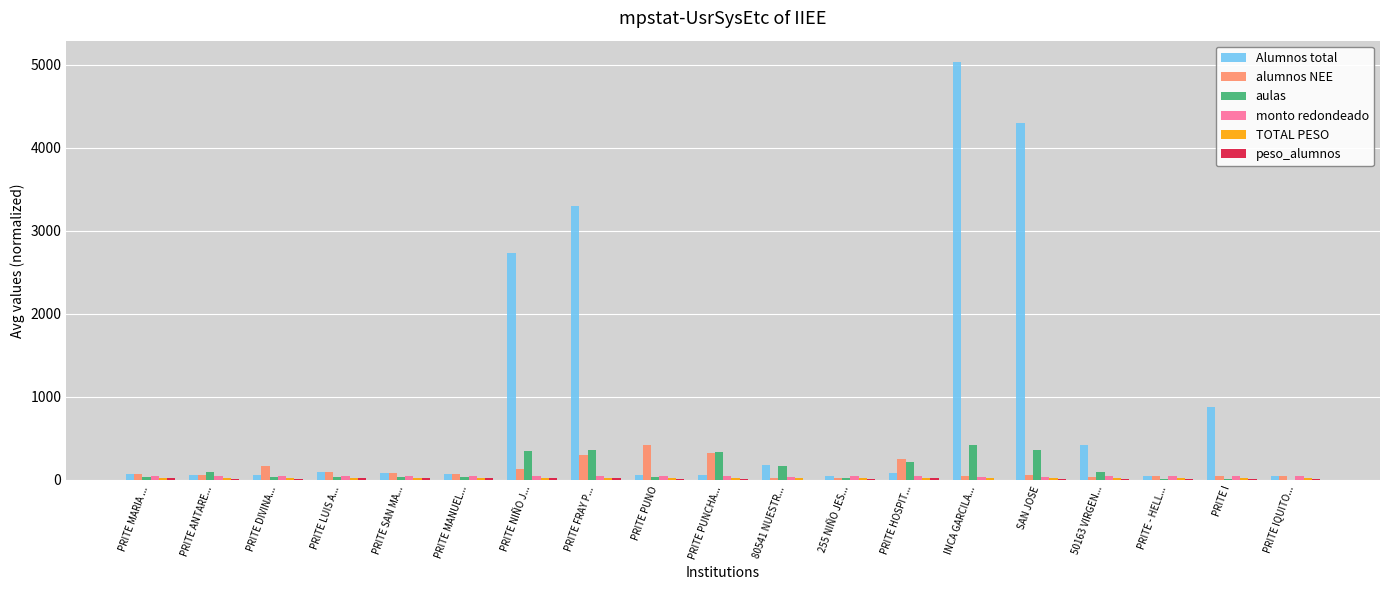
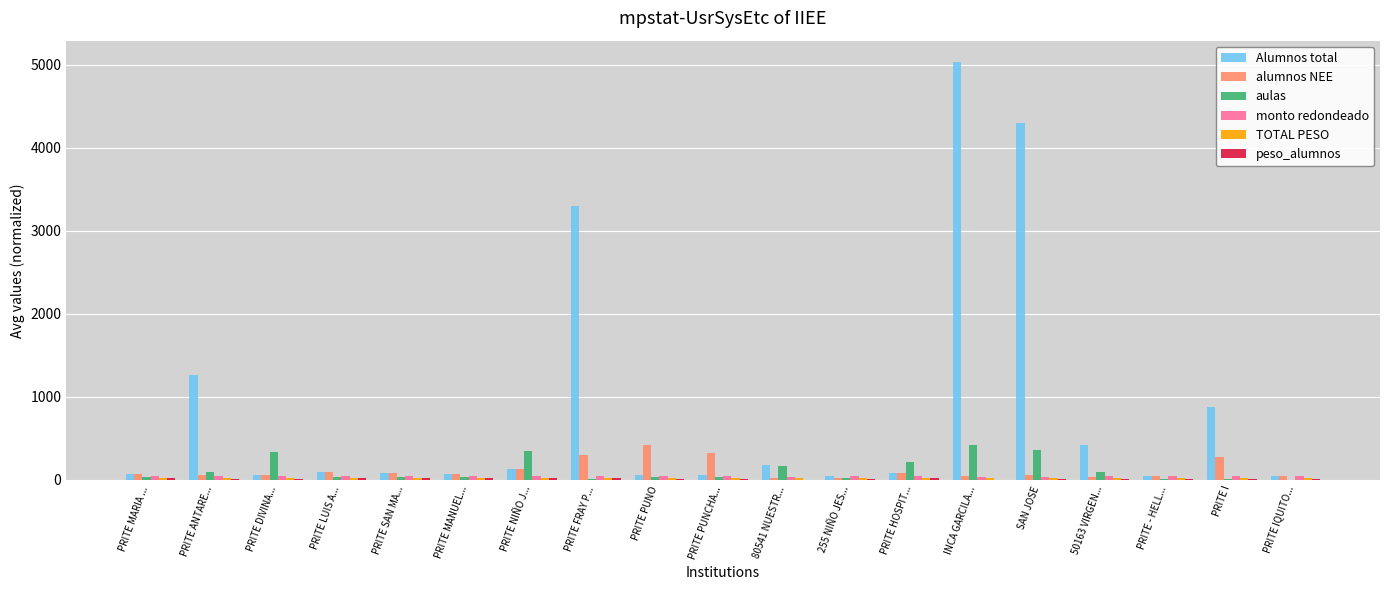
  {
    "Alumnos total": {
      "PRITE MARIA ...": 100,
-     "PRITE ANTARE...": 100,
+     "PRITE ANTARE...": 1300,
      "PRITE DIVINA...": 100,
      "PRITE LUIS A...": 100,
      "PRITE SAN MA...": 100,
      "PRITE MANUEL...": 100,
-     "PRITE NIÑO J...": 2700,
+     "PRITE NIÑO J...": 100,
      "PRITE FRAY P...": 3300,
      "PRITE PUNO": 100,
      "PRITE PUNCHA...": 100,
      "80541 NUESTR...": 200,
      "255 NIÑO JES...": 0,
      "PRITE HOSPIT...": 100,
      "INCA GARCILA...": 5000,
      "SAN JOSE": 4300,
      "50163 VIRGEN...": 400,
      "PRITE - HELL...": 0,
      "PRITE I": 900,
      "PRITE IQUITO...": 0
    },
    "alumnos NEE": {
      "PRITE MARIA ...": 100,
      "PRITE ANTARE...": 100,
-     "PRITE DIVINA...": 200,
+     "PRITE DIVINA...": 100,
      "PRITE LUIS A...": 100,
      "PRITE SAN MA...": 100,
      "PRITE MANUEL...": 100,
      "PRITE NIÑO J...": 100,
      "PRITE FRAY P...": 300,
      "PRITE PUNO": 400,
      "PRITE PUNCHA...": 300,
-     "PRITE HOSPIT...": 300,
+     "PRITE HOSPIT...": 100,
      "INCA GARCILA...": 0,
      "SAN JOSE": 100,
      "50163 VIRGEN...": 0,
      "PRITE - HELL...": 0,
-     "PRITE I": 0,
+     "PRITE I": 300,
      "PRITE IQUITO...": 0
    },
    "aulas": {
      "PRITE ANTARE...": 100,
-     "PRITE DIVINA...": 0,
+     "PRITE DIVINA...": 300,
      "PRITE LUIS A...": 0,
      "PRITE SAN MA...": 0,
      "PRITE MANUEL...": 0,
      "PRITE NIÑO J...": 400,
-     "PRITE FRAY P...": 400,
-     "PRITE PUNCHA...": 300,
+     "PRITE FRAY P...": 0,
+     "PRITE PUNCHA...": 0,
      "80541 NUESTR...": 200,
      "PRITE HOSPIT...": 200,
      "INCA GARCILA...": 400,
      "SAN JOSE": 400,
      "50163 VIRGEN...": 100
    },
    "monto redondeado": {
      "PRITE MARIA ...": 100,
      "PRITE ANTARE...": 100,
      "PRITE DIVINA...": 100,
      "PRITE LUIS A...": 0,
      "PRITE SAN MA...": 0,
      "PRITE MANUEL...": 0,
      "PRITE NIÑO J...": 0,
      "PRITE FRAY P...": 0,
      "PRITE PUNO": 0,
      "PRITE PUNCHA...": 0,
      "80541 NUESTR...": 0,
      "255 NIÑO JES...": 0,
      "PRITE HOSPIT...": 0,
      "INCA GARCILA...": 0,
      "SAN JOSE": 0,
      "50163 VIRGEN...": 0,
      "PRITE - HELL...": 0,
      "PRITE I": 0,
      "PRITE IQUITO...": 0
    }
  }
